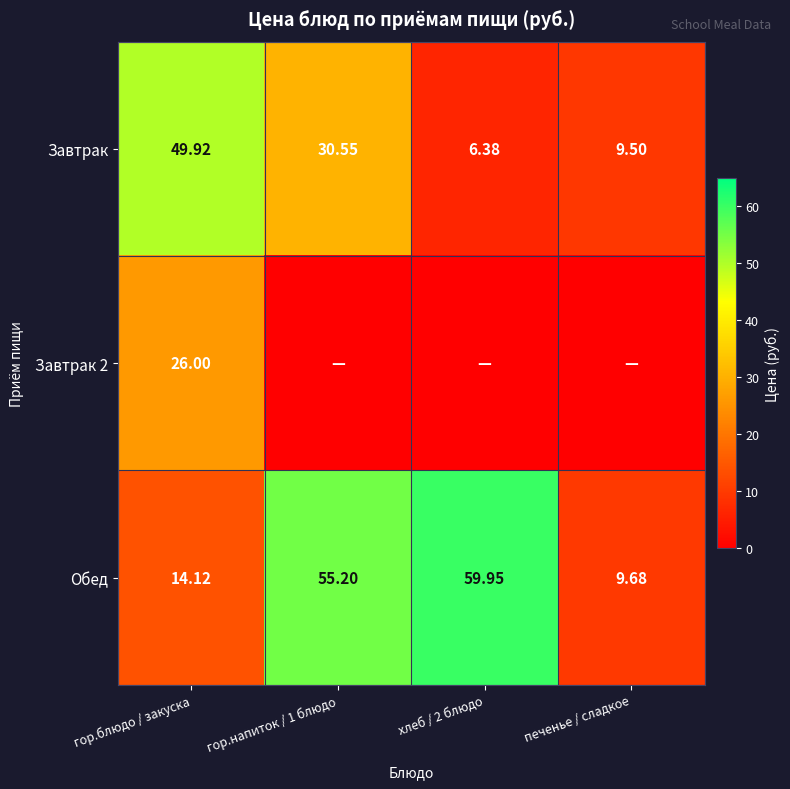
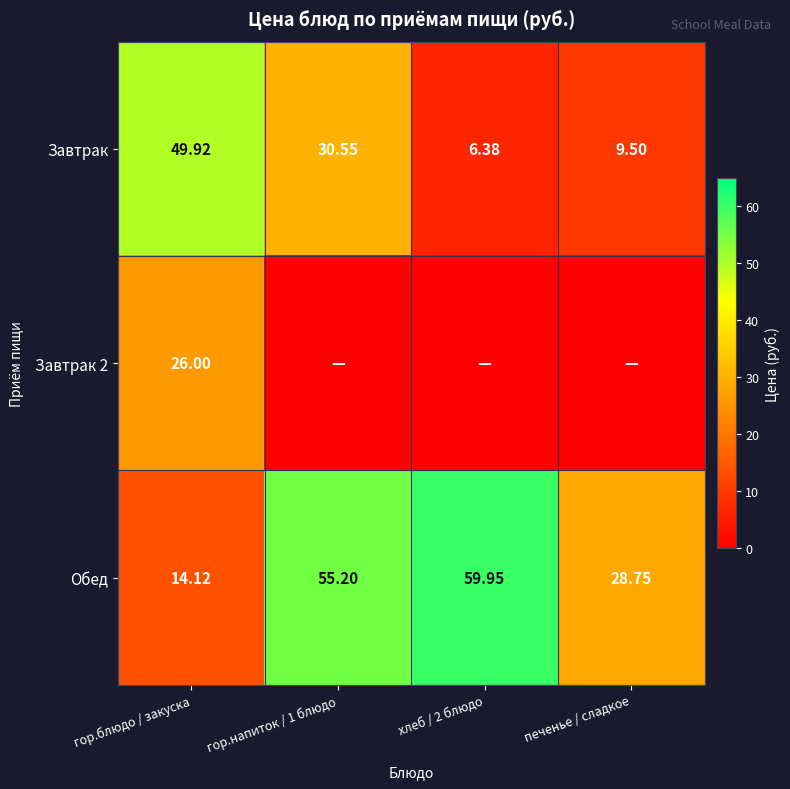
  {
    "Завтрак": {
      "гор.блюдо / закуска": 49.92,
      "гор.напиток / 1 блюдо": 30.55,
      "хлеб / 2 блюдо": 6.38,
      "печенье / сладкое": 9.50
    },
    "Завтрак 2": {
      "гор.блюдо / закуска": 26.00
    },
    "Обед": {
      "гор.блюдо / закуска": 14.12,
      "гор.напиток / 1 блюдо": 55.20,
      "хлеб / 2 блюдо": 59.95,
-     "печенье / сладкое": 9.68
+     "печенье / сладкое": 28.75
    }
  }
